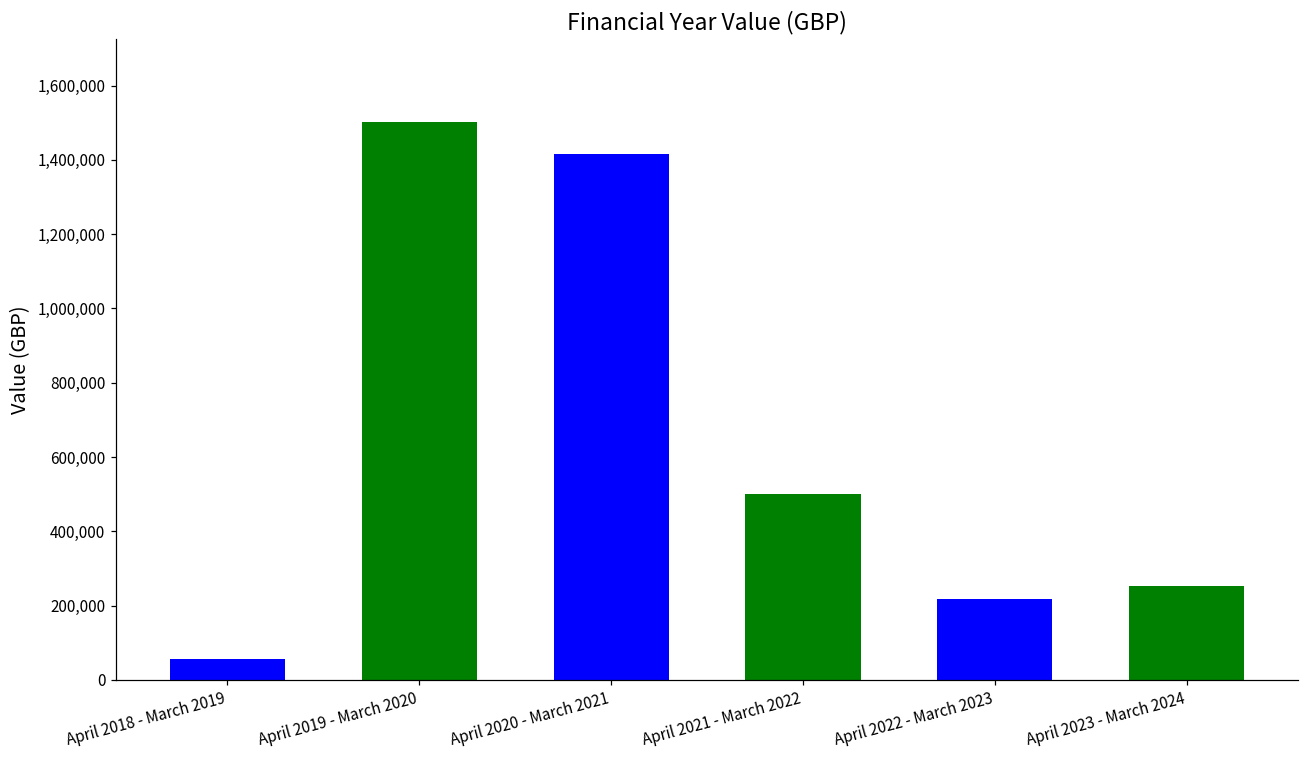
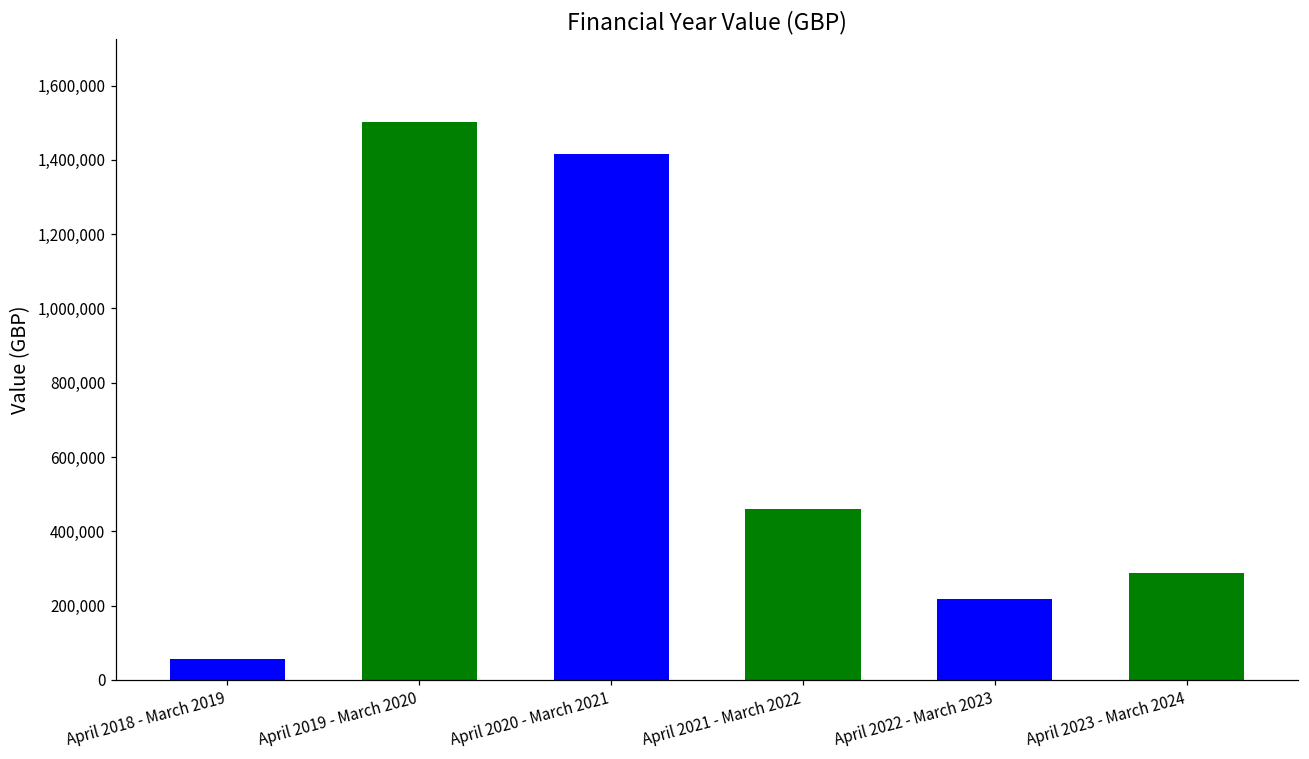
  {
    "April 2018 - March 2019": "60,000",
    "April 2019 - March 2020": "1,500,000",
    "April 2020 - March 2021": "1,420,000",
-   "April 2021 - March 2022": "500,000",
+   "April 2021 - March 2022": "460,000",
    "April 2022 - March 2023": "220,000",
-   "April 2023 - March 2024": "250,000"
+   "April 2023 - March 2024": "290,000"
  }
